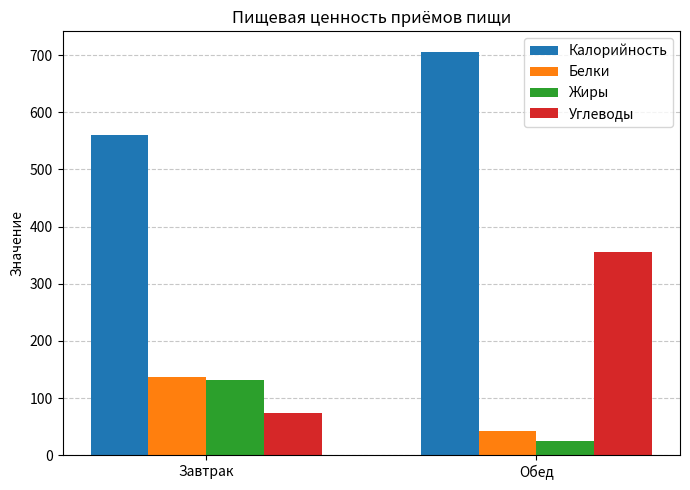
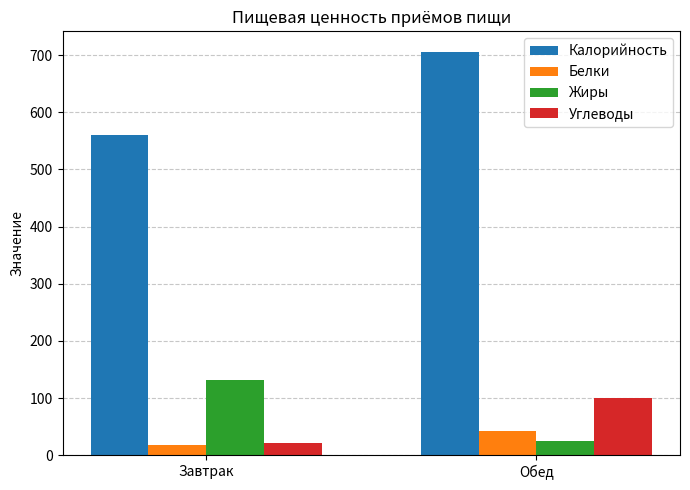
  {
    "Калорийность": {
      "Завтрак": 560,
      "Обед": 710
    },
    "Белки": {
-     "Завтрак": 140,
+     "Завтрак": 20,
      "Обед": 40
    },
    "Жиры": {
      "Завтрак": 130,
      "Обед": 20
    },
    "Углеводы": {
-     "Завтрак": 70,
-     "Обед": 360
+     "Завтрак": 20,
+     "Обед": 100
    }
  }
